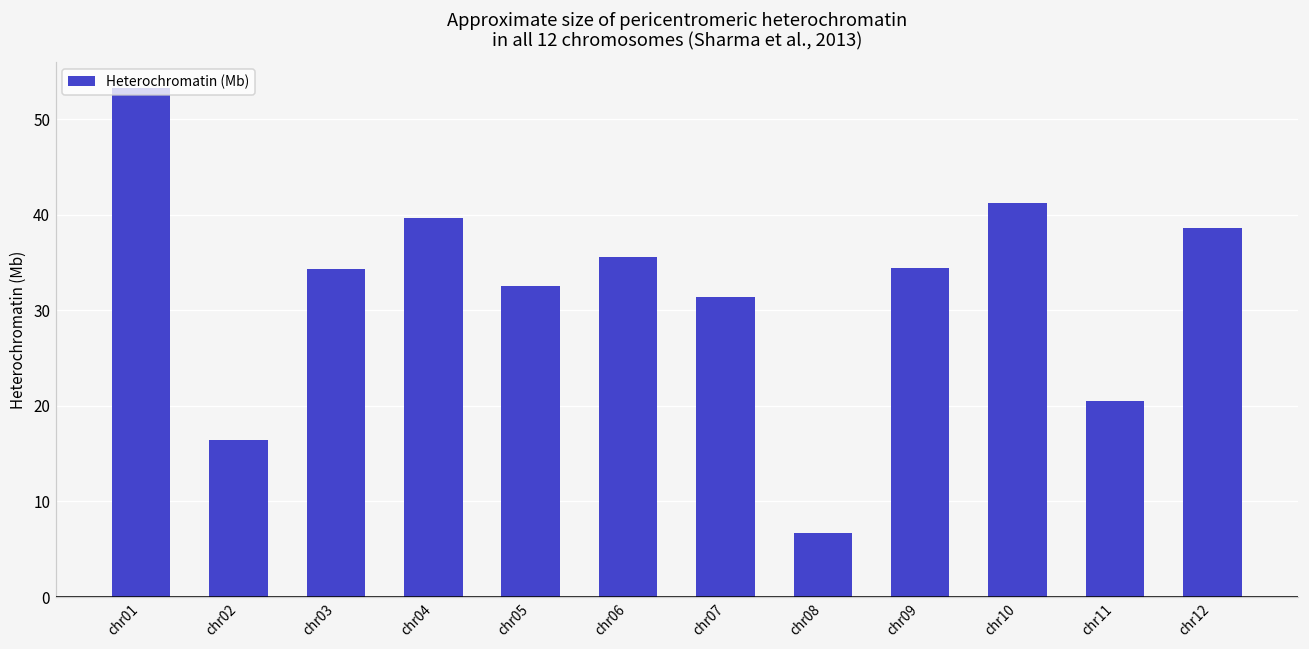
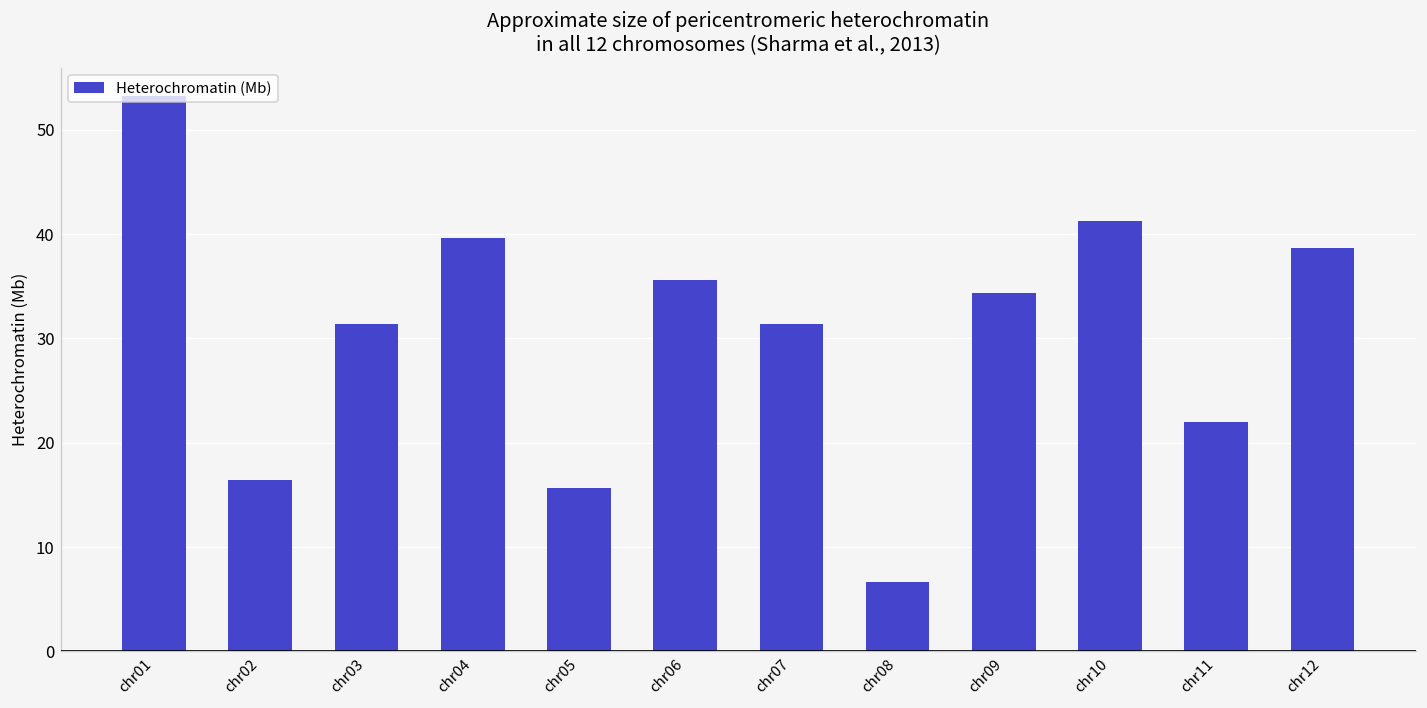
  {
    "chr02": 16,
-   "chr03": 34,
+   "chr03": 31,
    "chr04": 40,
-   "chr05": 32,
+   "chr05": 16,
    "chr06": 36,
    "chr07": 31,
    "chr08": 7,
    "chr09": 34,
    "chr10": 41,
-   "chr11": 21,
+   "chr11": 22,
    "chr12": 39
  }
